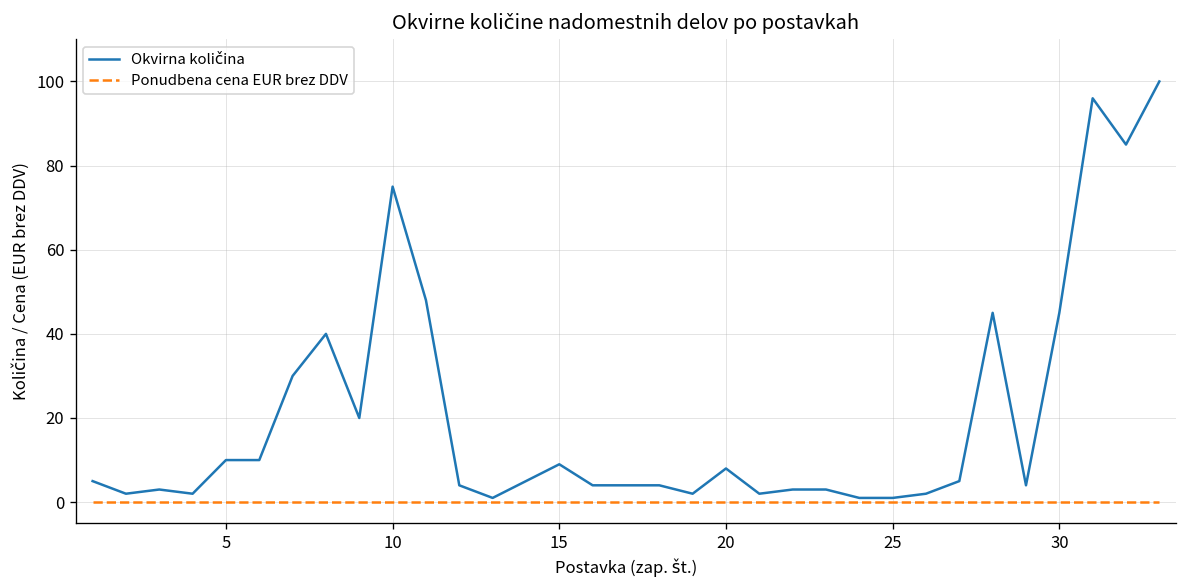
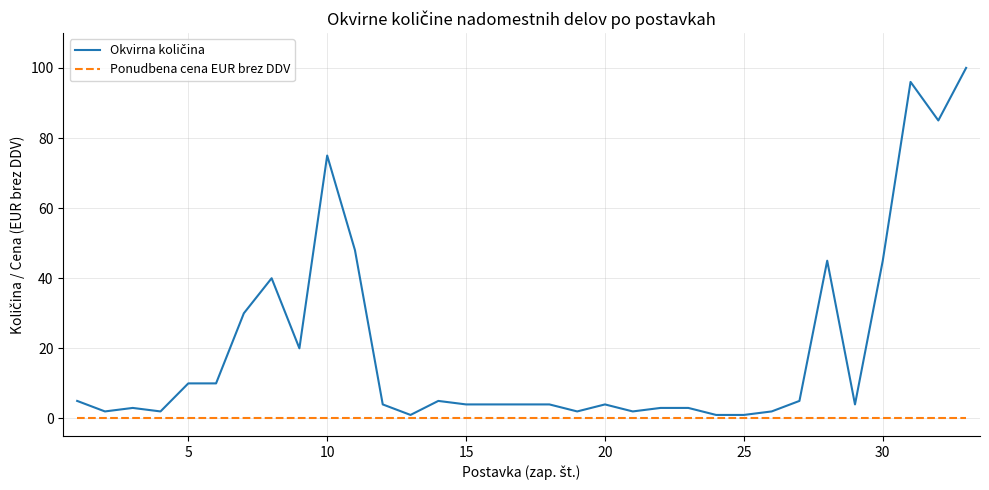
  {
    "Okvirna količina": {
      "5": 10,
      "10": 75,
-     "15": 9,
-     "20": 8,
+     "15": 4,
+     "20": 4,
      "25": 1,
      "30": 45
    },
    "Ponudbena cena EUR brez DDV": {
      "5": 0,
      "10": 0,
      "15": 0,
      "20": 0,
      "25": 0,
      "30": 0
    }
  }
